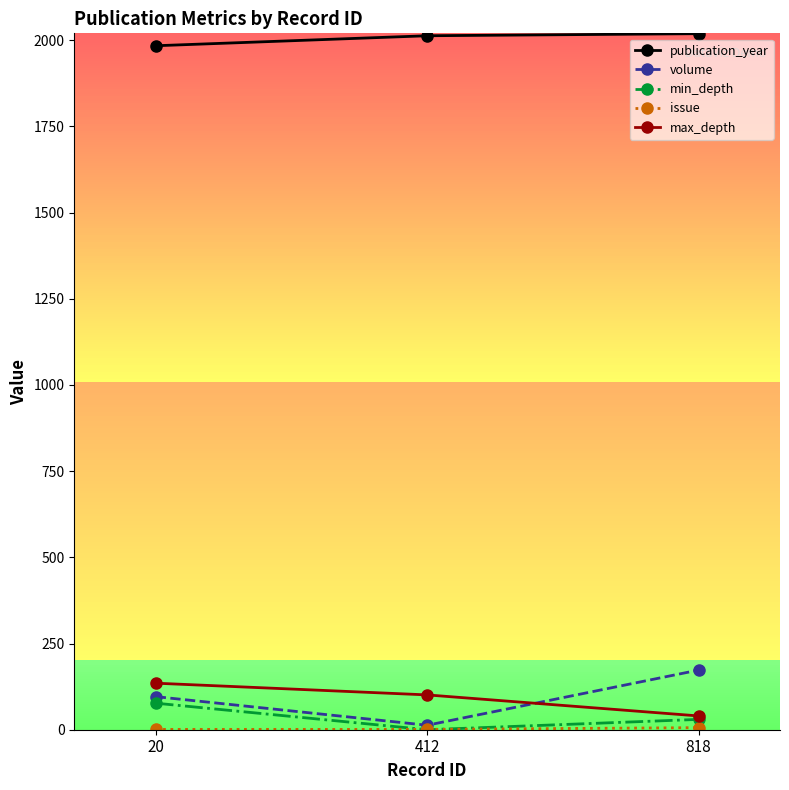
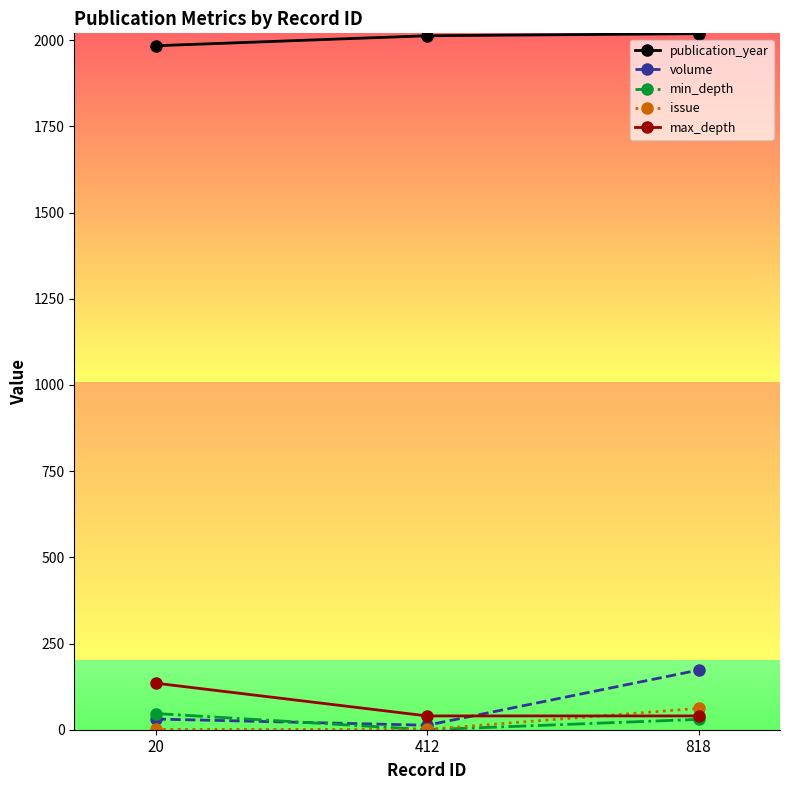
  {
    "publication_year": {
      "20": 1980,
      "412": 2010,
      "818": 2020
    },
    "volume": {
-     "20": 100,
+     "20": 30,
      "412": 10,
      "818": 170
    },
    "min_depth": {
-     "20": 80,
+     "20": 50,
      "818": 30
    },
    "issue": {
      "20": 0,
-     "818": 10
+     "818": 60
    },
    "max_depth": {
      "20": 140,
-     "412": 100,
+     "412": 40,
      "818": 40
    }
  }
